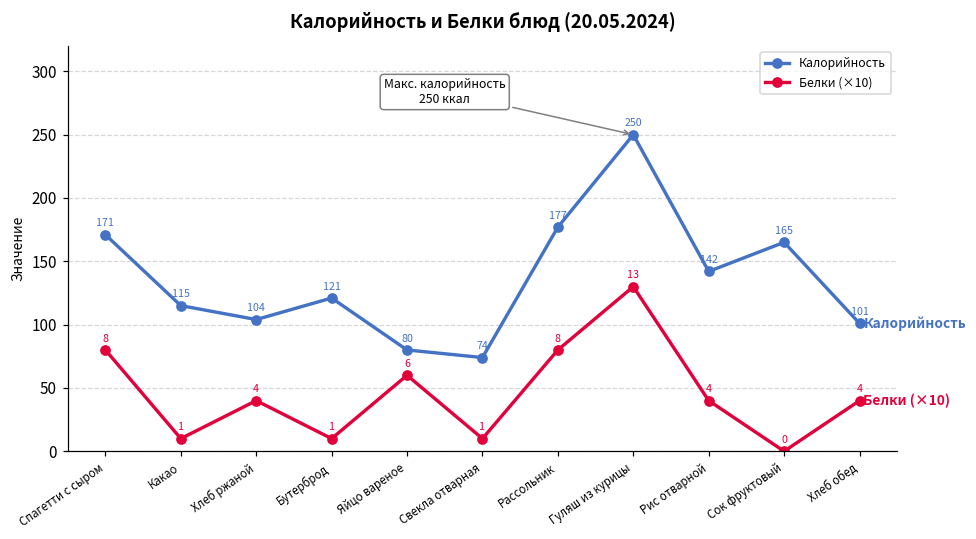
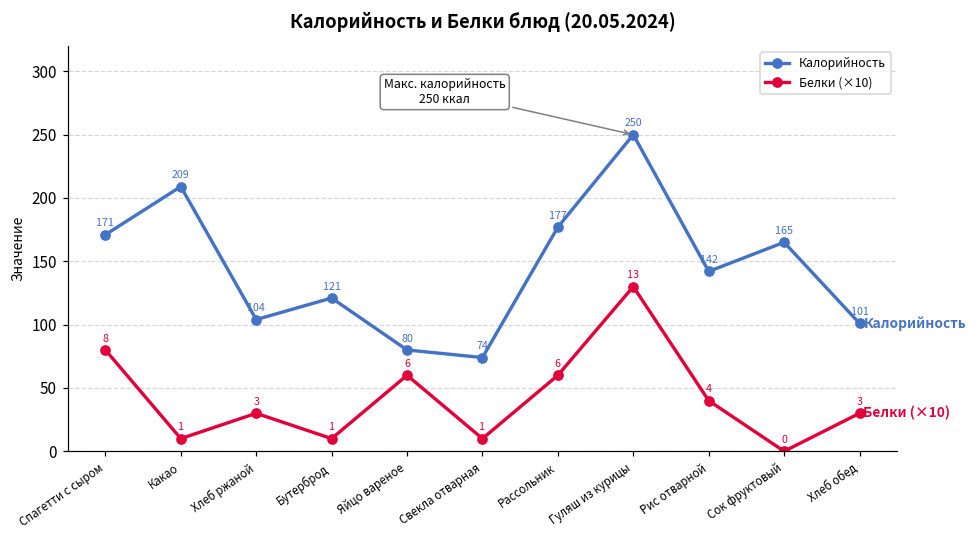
  {
    "Калорийность": {
      "Спагетти с сыром": 171,
-     "Какао": 115,
+     "Какао": 209,
      "Хлеб ржаной": 104,
      "Бутерброд": 121,
      "Яйцо вареное": 80,
      "Свекла отварная": 74,
      "Рассольник": 177,
      "Рис отварной": 142,
      "Сок фруктовый": 165,
      "Хлеб обед": 101
    },
    "Белки (×10)": {
-     "Хлеб ржаной": 4,
-     "Рассольник": 8,
+     "Хлеб ржаной": 3,
+     "Рассольник": 6,
      "Сок фруктовый": 0,
-     "Хлеб обед": 4
+     "Хлеб обед": 3
    }
  }
